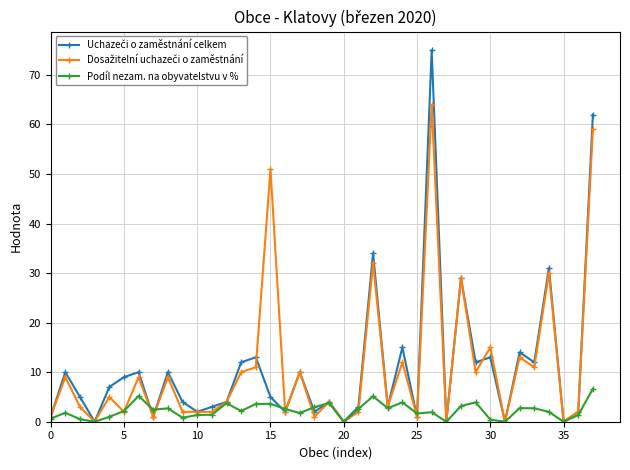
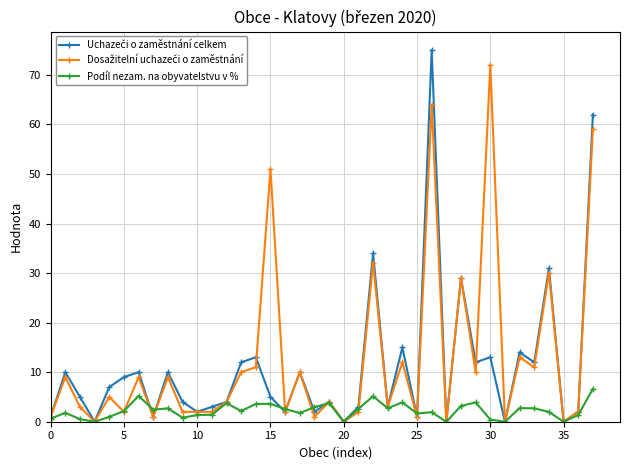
  {
    "Uchazeči o zaměstnání celkem": {
      "5": 9,
      "15": 5,
      "30": 13
    },
    "Dosažitelní uchazeči o zaměstnání": {
      "15": 51,
-     "30": 15
+     "30": 72
    },
    "Podíl nezam. na obyvatelstvu v %": {
      "10": 1,
      "15": 4,
      "25": 2,
      "30": 0
    }
  }
